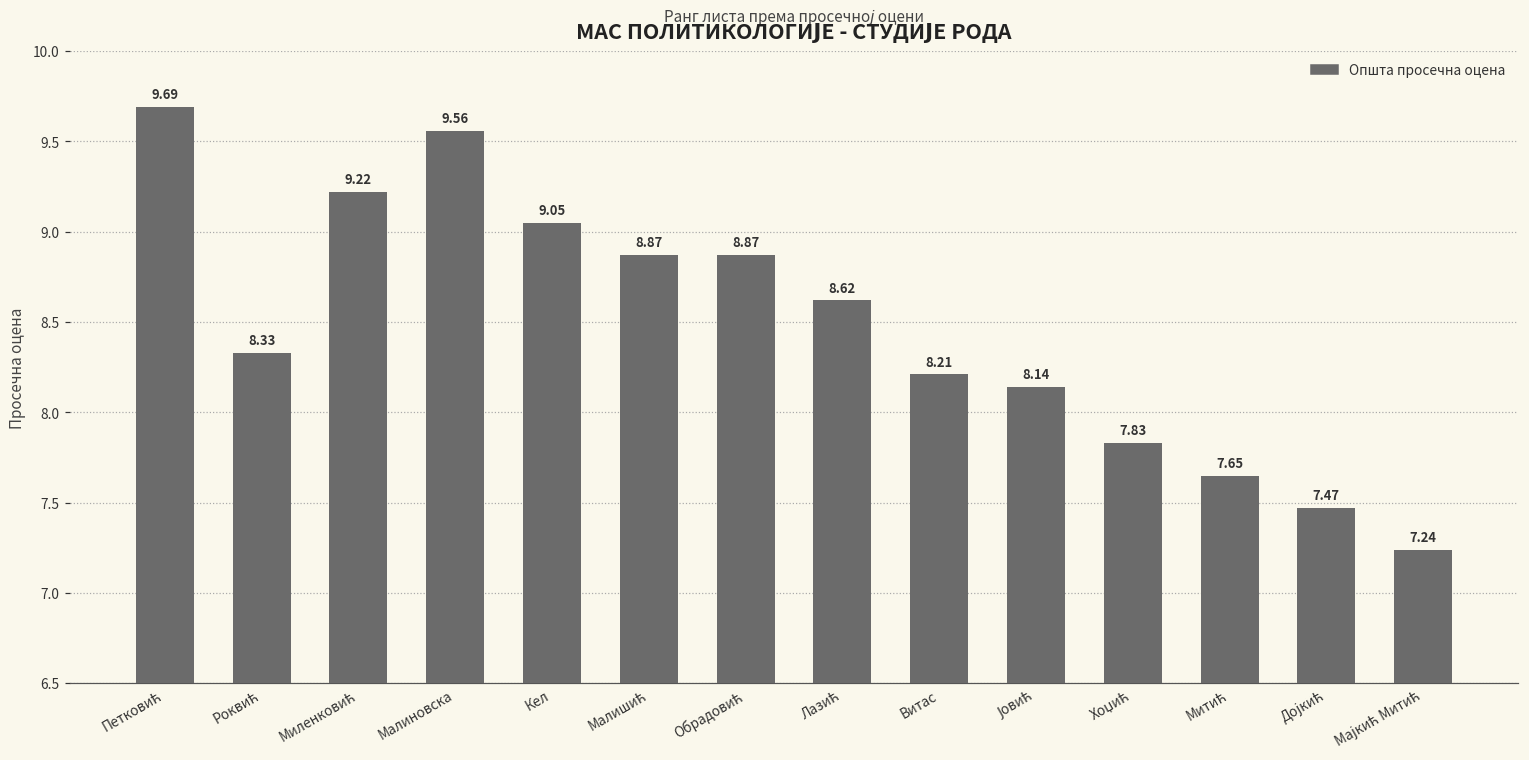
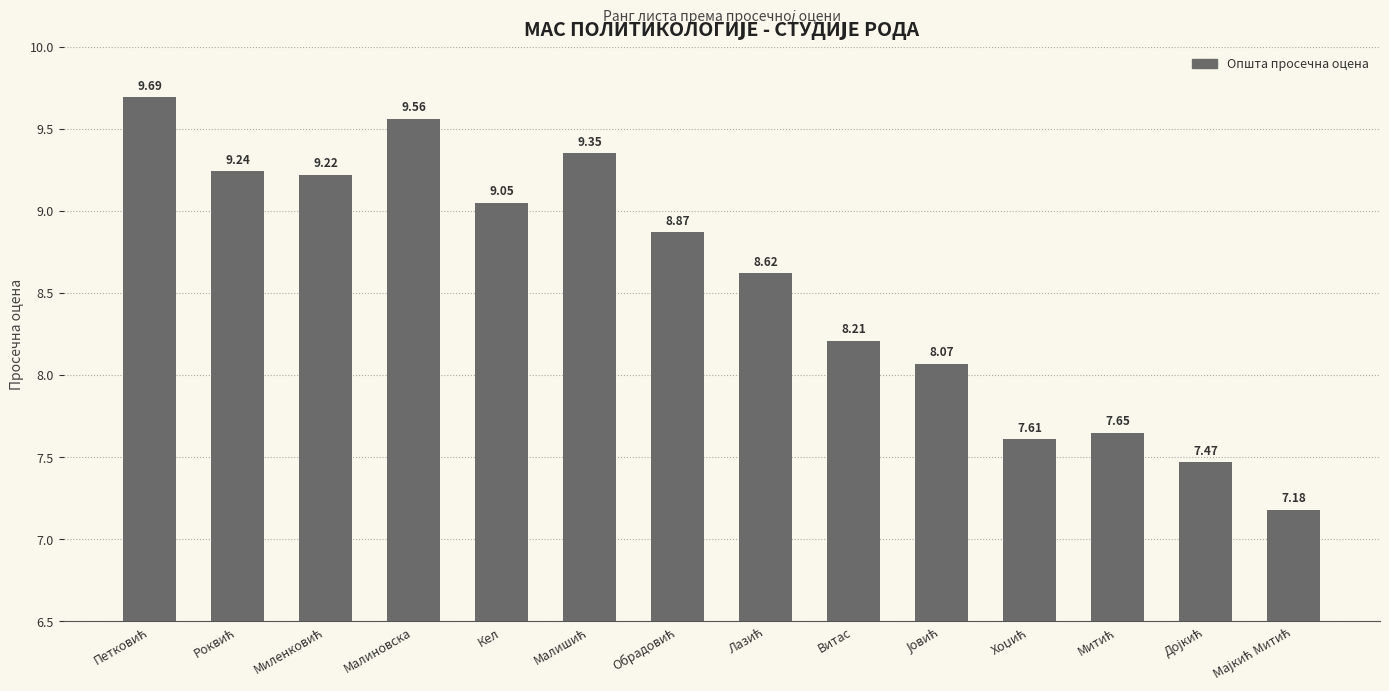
  {
    "Петковић": 9.69,
-   "Роквић": 8.33,
+   "Роквић": 9.24,
    "Миленковић": 9.22,
    "Малиновска": 9.56,
    "Кел": 9.05,
-   "Малишић": 8.87,
+   "Малишић": 9.35,
    "Обрадовић": 8.87,
    "Лазић": 8.62,
    "Витас": 8.21,
-   "Јовић": 8.14,
-   "Хоџић": 7.83,
+   "Јовић": 8.07,
+   "Хоџић": 7.61,
    "Митић": 7.65,
    "Дојкић": 7.47,
-   "Мајкић Митић": 7.24
+   "Мајкић Митић": 7.18
  }
